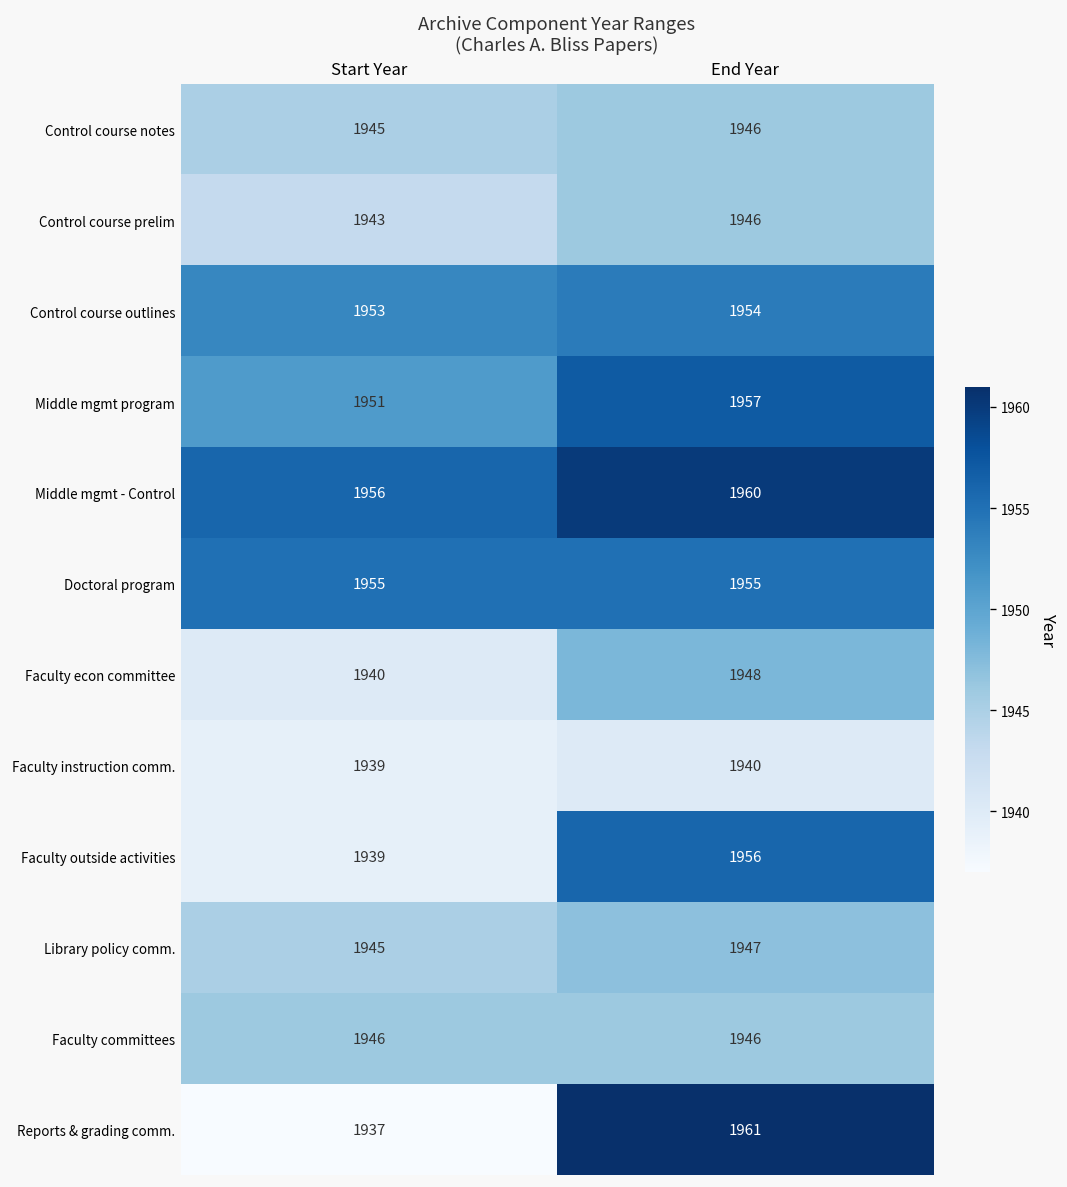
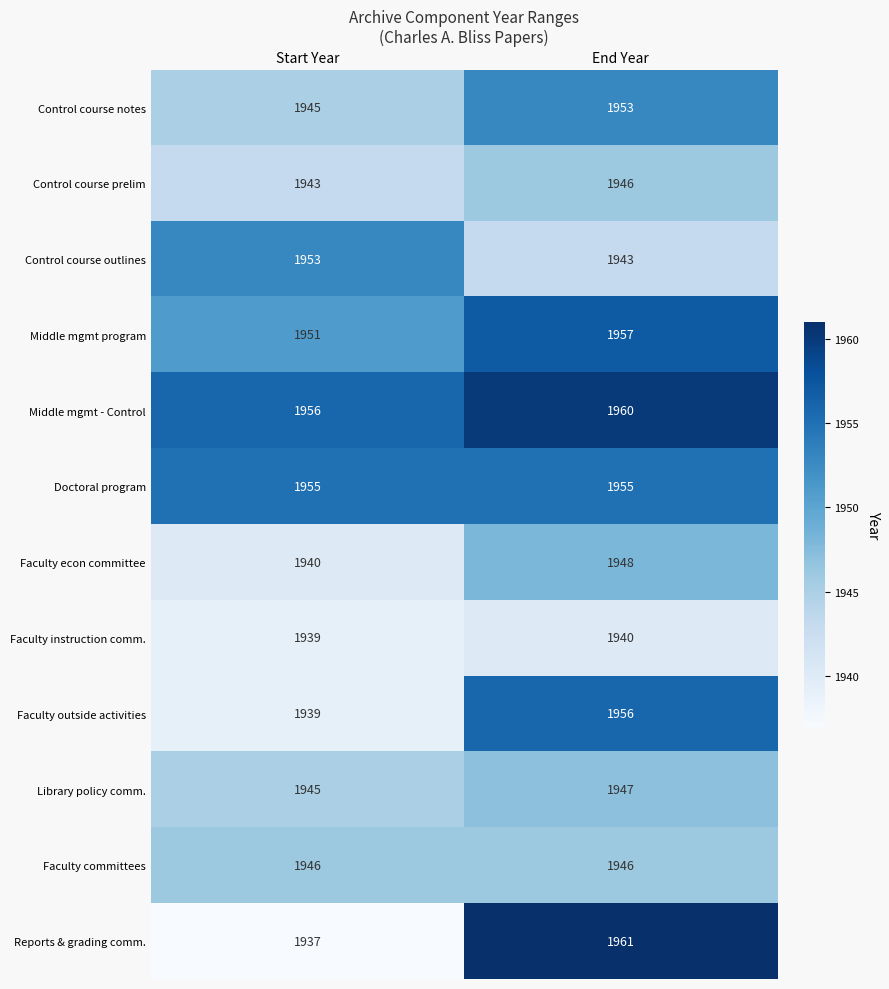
  {
    "Control course notes": {
      "Start Year": 1945,
-     "End Year": 1946
+     "End Year": 1953
    },
    "Control course prelim": {
      "Start Year": 1943,
      "End Year": 1946
    },
    "Control course outlines": {
      "Start Year": 1953,
-     "End Year": 1954
+     "End Year": 1943
    },
    "Middle mgmt program": {
      "Start Year": 1951,
      "End Year": 1957
    },
    "Middle mgmt - Control": {
      "Start Year": 1956,
      "End Year": 1960
    },
    "Doctoral program": {
      "Start Year": 1955,
      "End Year": 1955
    },
    "Faculty econ committee": {
      "Start Year": 1940,
      "End Year": 1948
    },
    "Faculty instruction comm.": {
      "Start Year": 1939,
      "End Year": 1940
    },
    "Faculty outside activities": {
      "Start Year": 1939,
      "End Year": 1956
    },
    "Library policy comm.": {
      "Start Year": 1945,
      "End Year": 1947
    },
    "Faculty committees": {
      "Start Year": 1946,
      "End Year": 1946
    },
    "Reports & grading comm.": {
      "Start Year": 1937,
      "End Year": 1961
    }
  }
